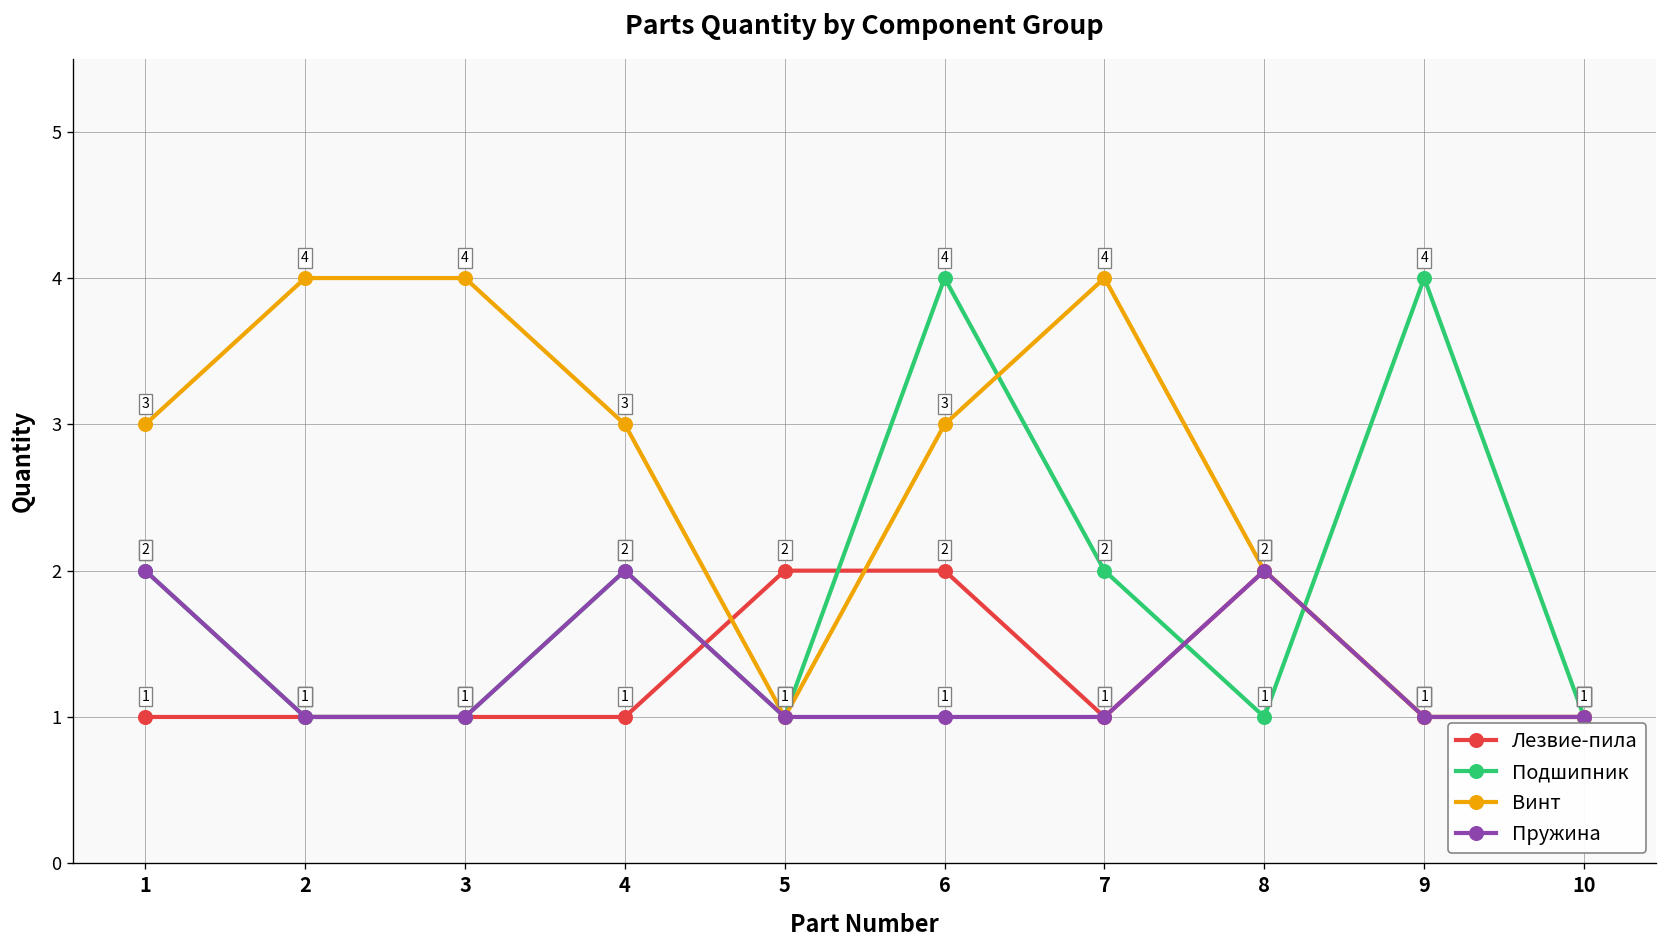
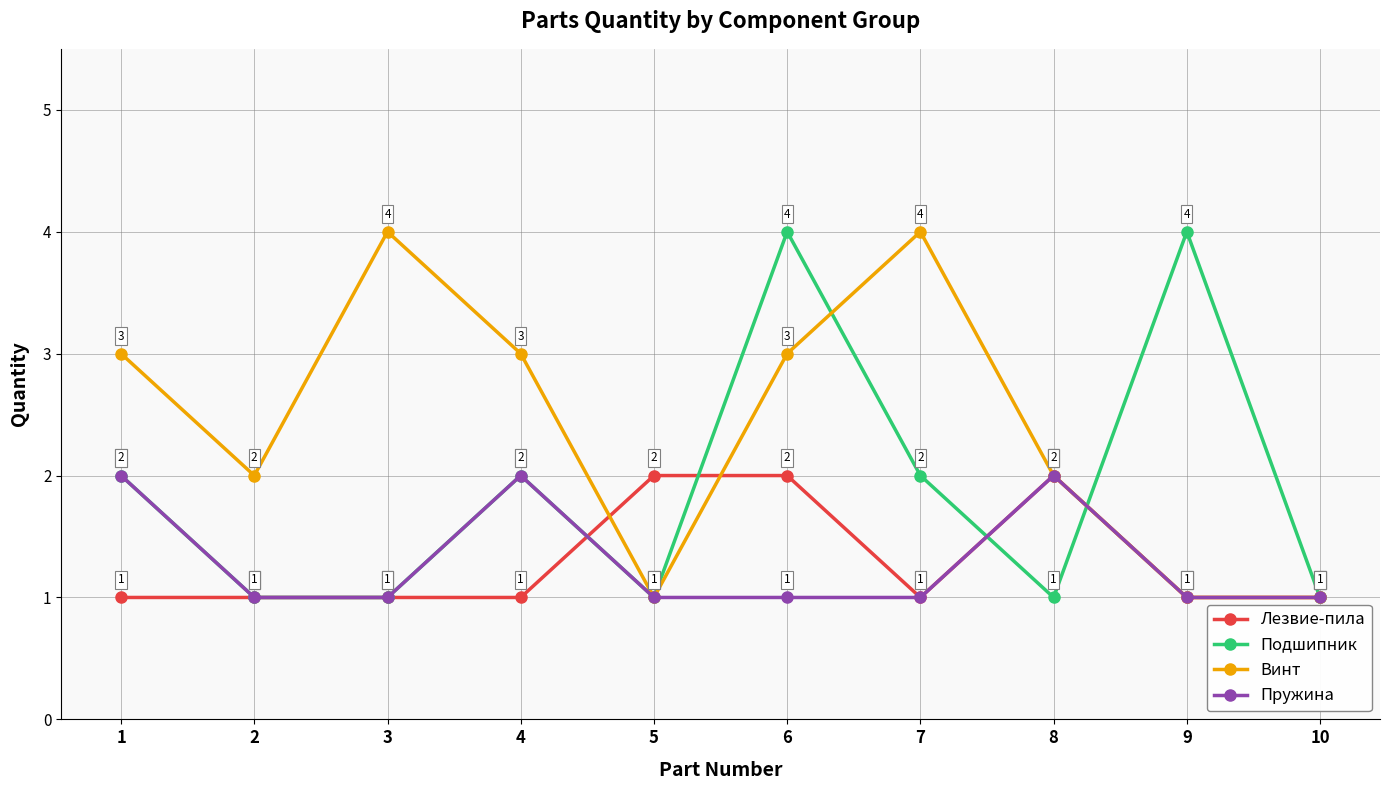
  {
    "Винт": {
-     "2": 4
+     "2": 2
    }
  }
